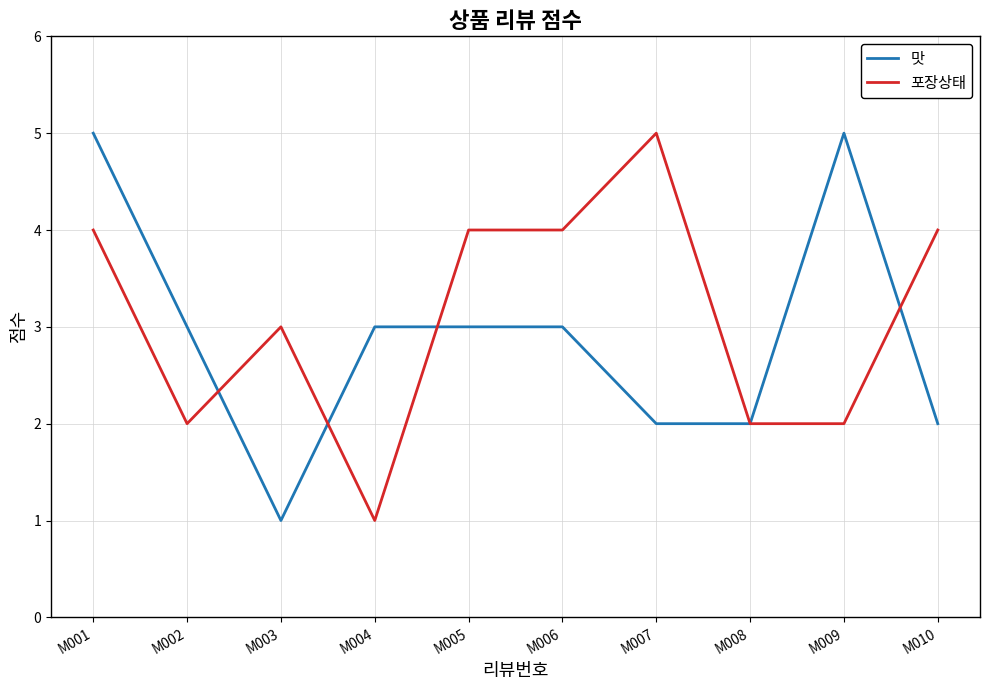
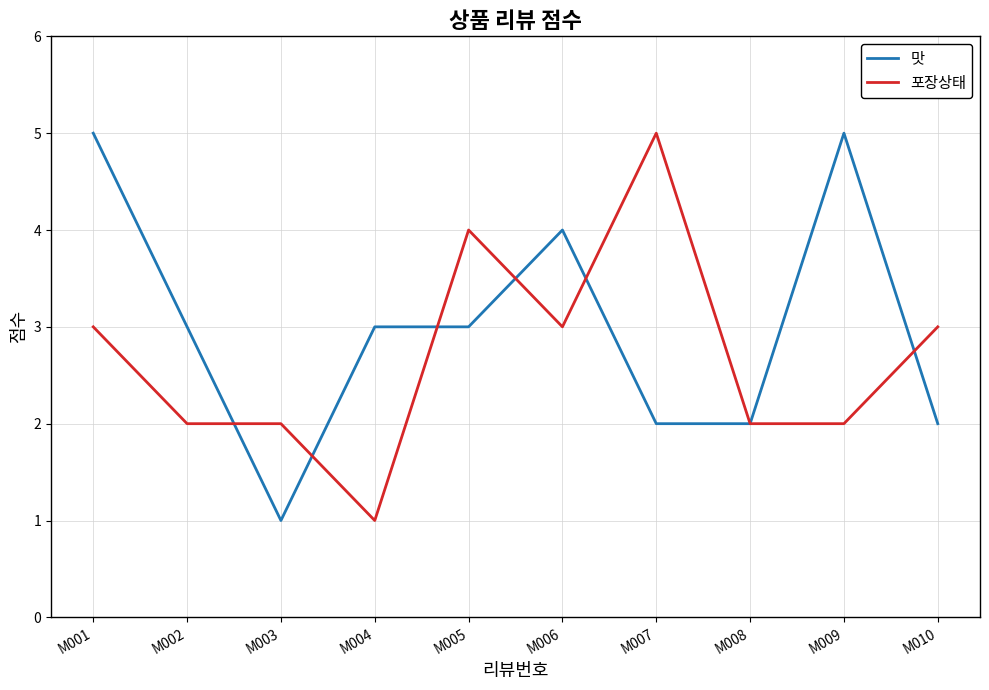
  {
    "맛": {
      "M001": 5,
      "M002": 3,
      "M003": 1,
      "M004": 3,
      "M005": 3,
-     "M006": 3,
+     "M006": 4,
      "M007": 2,
      "M009": 5,
      "M010": 2
    },
    "포장상태": {
-     "M001": 4,
+     "M001": 3,
      "M002": 2,
-     "M003": 3,
+     "M003": 2,
      "M004": 1,
      "M005": 4,
-     "M006": 4,
+     "M006": 3,
      "M007": 5,
      "M009": 2,
-     "M010": 4
+     "M010": 3
    }
  }
